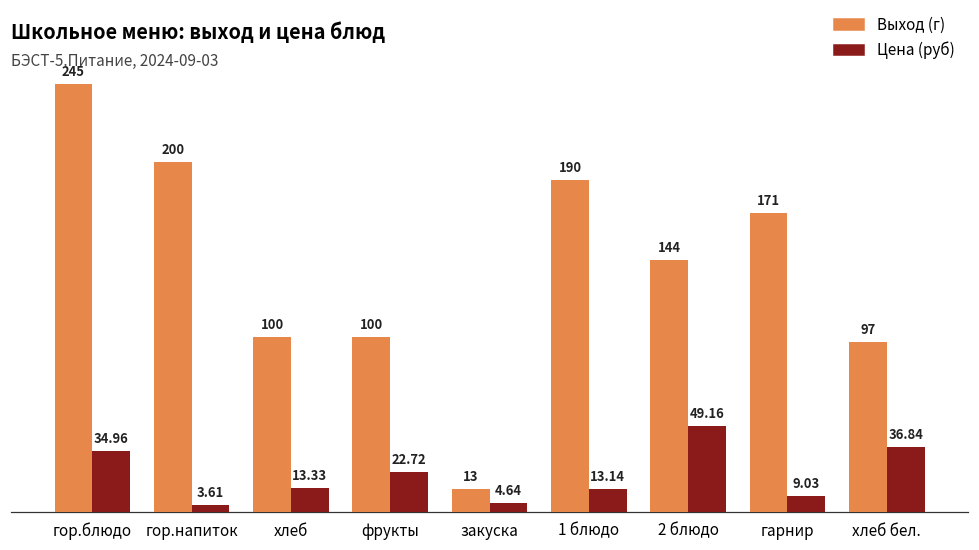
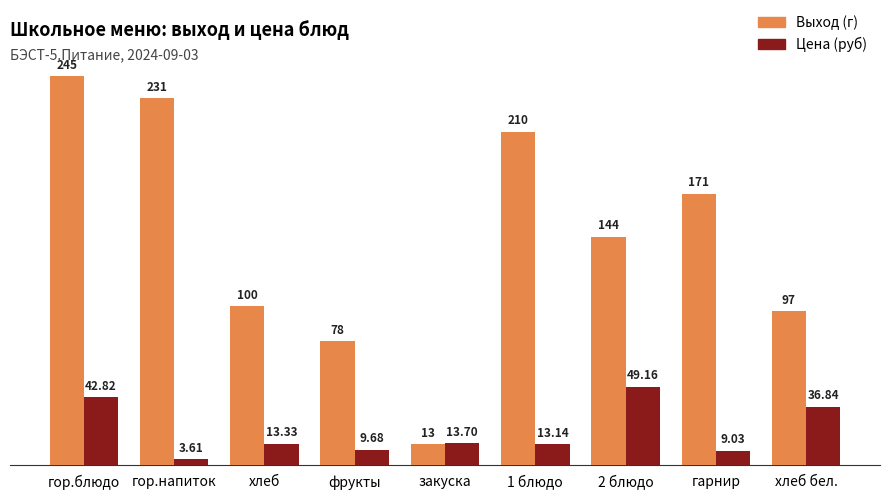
  {
    "Выход (г)": {
-     "гор.напиток": 200,
+     "гор.напиток": 231,
      "хлеб": 100,
-     "фрукты": 100,
+     "фрукты": 78,
      "закуска": 13,
-     "1 блюдо": 190,
+     "1 блюдо": 210,
      "2 блюдо": 144,
      "гарнир": 171,
      "хлеб бел.": 97
    },
    "Цена (руб)": {
-     "гор.блюдо": 34.96,
+     "гор.блюдо": 42.82,
      "гор.напиток": 3.61,
      "хлеб": 13.33,
-     "фрукты": 22.72,
-     "закуска": 4.64,
+     "фрукты": 9.68,
+     "закуска": 13.70,
      "1 блюдо": 13.14,
      "2 блюдо": 49.16,
      "гарнир": 9.03,
      "хлеб бел.": 36.84
    }
  }
